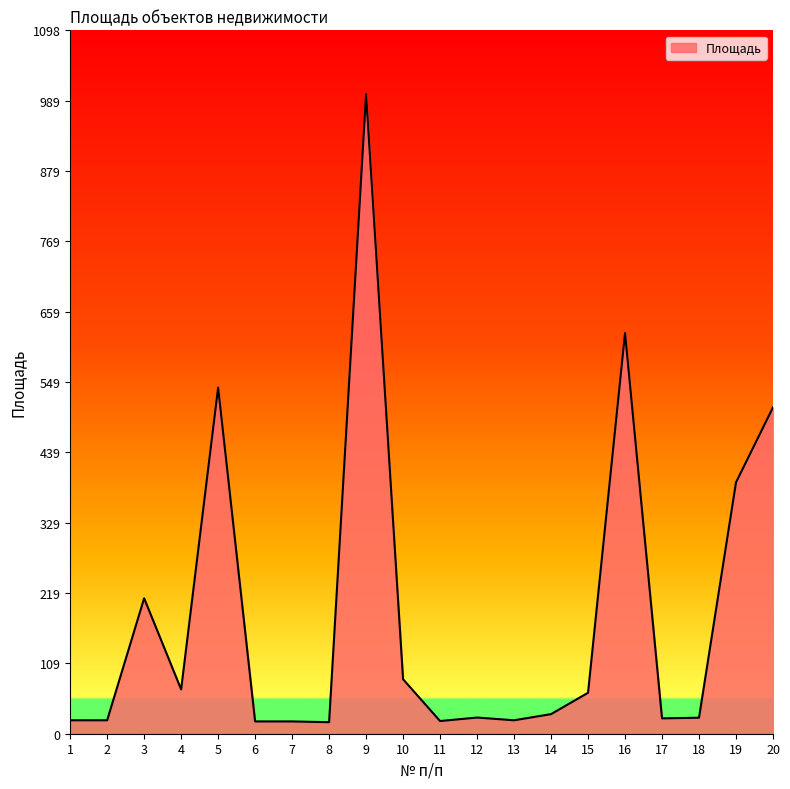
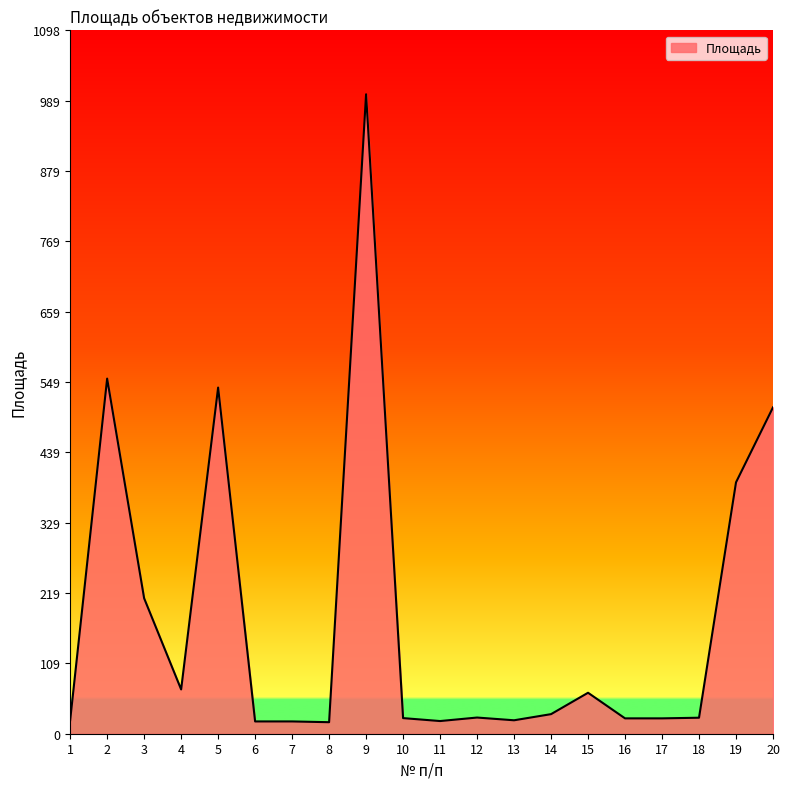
  {
    "1": 20,
-   "2": 20,
+   "2": 550,
    "3": 210,
    "4": 70,
    "5": 540,
    "6": 20,
    "7": 20,
    "8": 20,
    "9": 1000,
-   "10": 90,
+   "10": 20,
    "11": 20,
    "12": 30,
    "13": 20,
    "14": 30,
    "15": 60,
-   "16": 630,
+   "16": 20,
    "17": 20,
    "18": 30,
    "19": 390,
    "20": 510
  }
